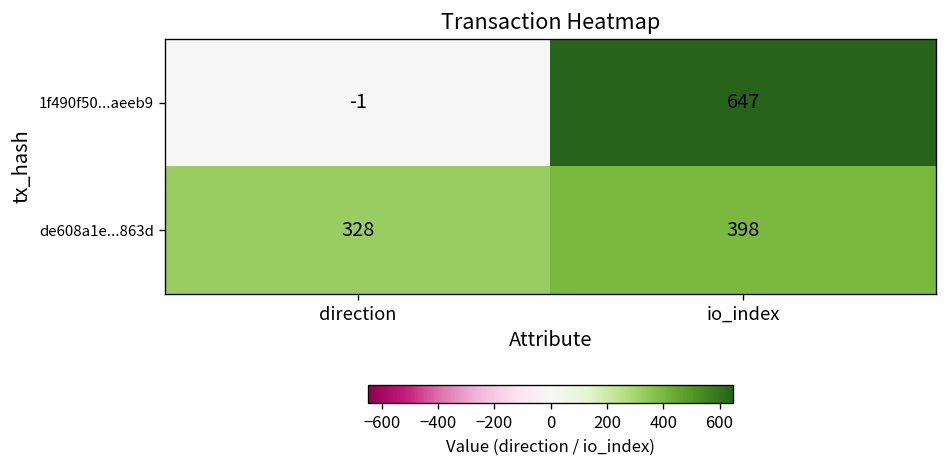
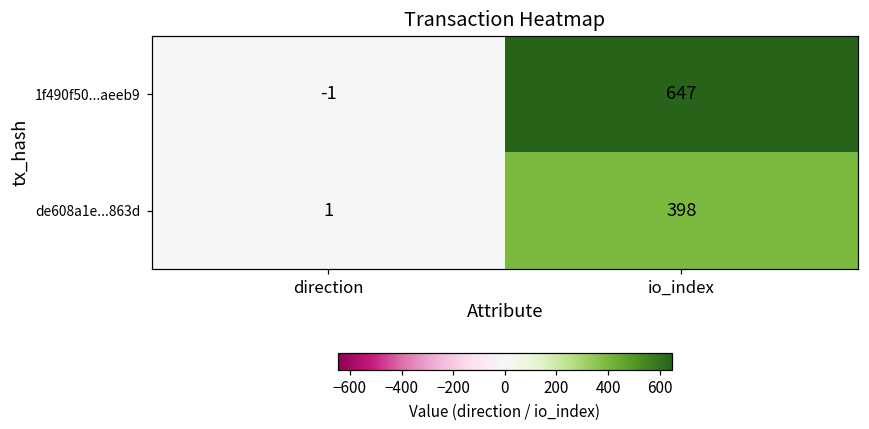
  {
    "1f490f50...aeeb9": {
      "direction": -1,
      "io_index": 647
    },
    "de608a1e...863d": {
-     "direction": 328,
+     "direction": 1,
      "io_index": 398
    }
  }
